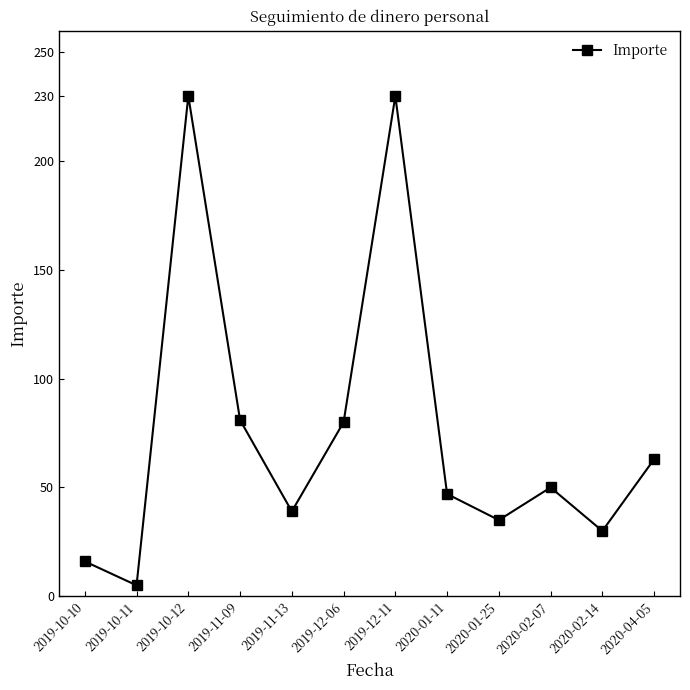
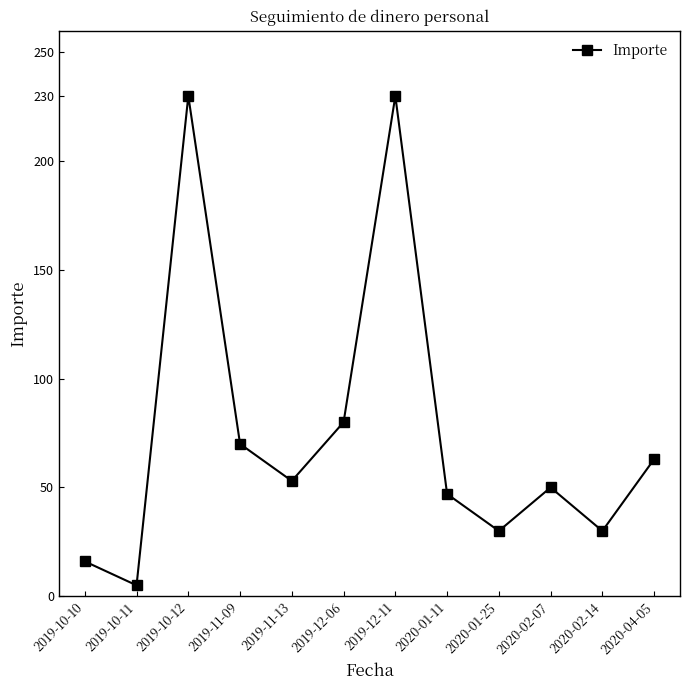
  {
    "2019-10-10": 16,
    "2019-10-11": 5,
    "2019-10-12": 230,
-   "2019-11-09": 81,
-   "2019-11-13": 39,
+   "2019-11-09": 70,
+   "2019-11-13": 53,
    "2019-12-06": 80,
    "2019-12-11": 230,
    "2020-01-11": 47,
-   "2020-01-25": 35,
+   "2020-01-25": 30,
    "2020-02-07": 50,
    "2020-02-14": 30,
    "2020-04-05": 63
  }
